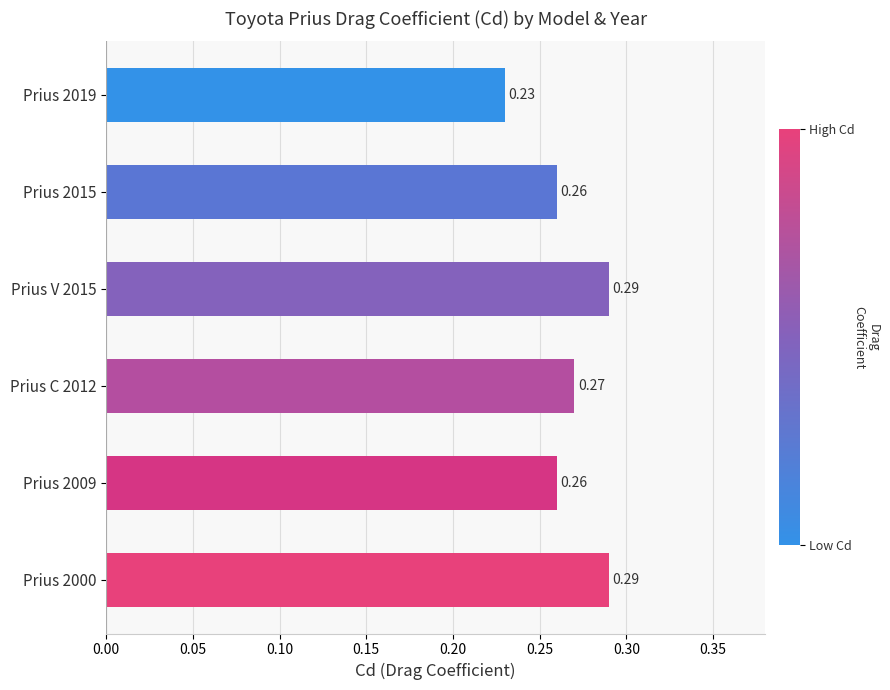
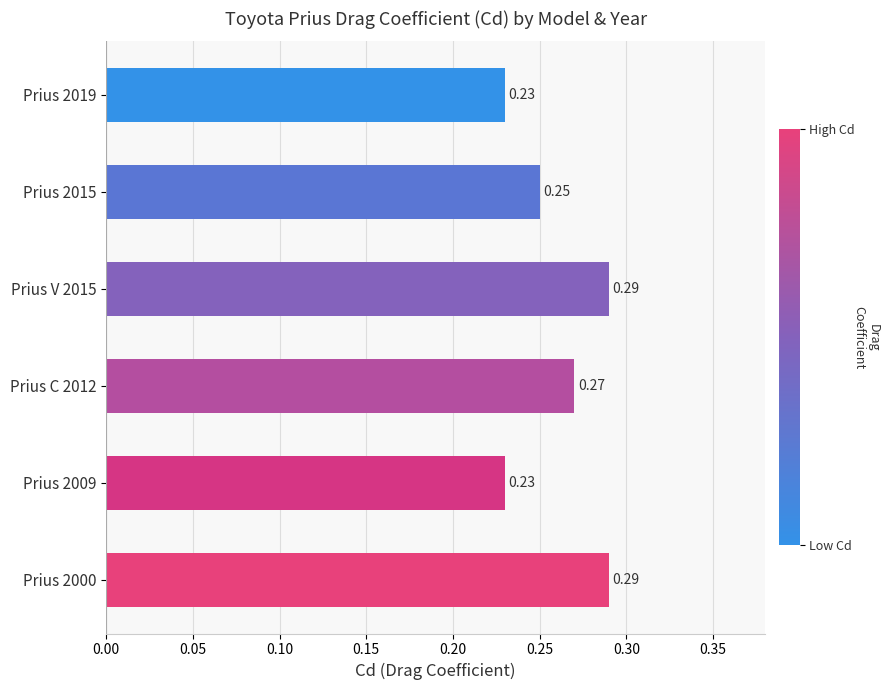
  {
    "Prius 2019": 0.23,
-   "Prius 2015": 0.26,
+   "Prius 2015": 0.25,
    "Prius V 2015": 0.29,
    "Prius C 2012": 0.27,
-   "Prius 2009": 0.26,
+   "Prius 2009": 0.23,
    "Prius 2000": 0.29
  }
